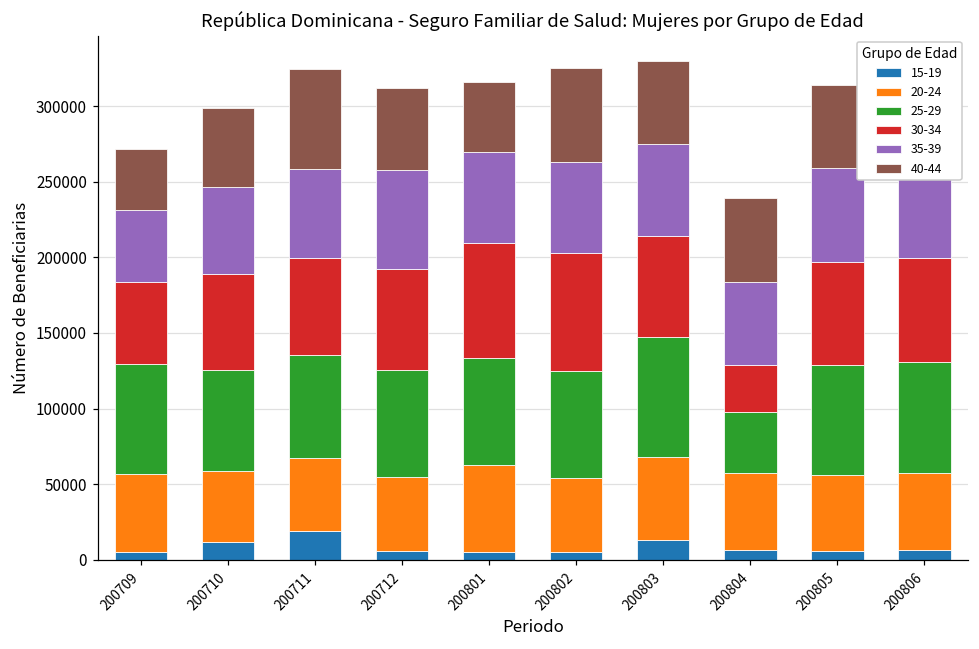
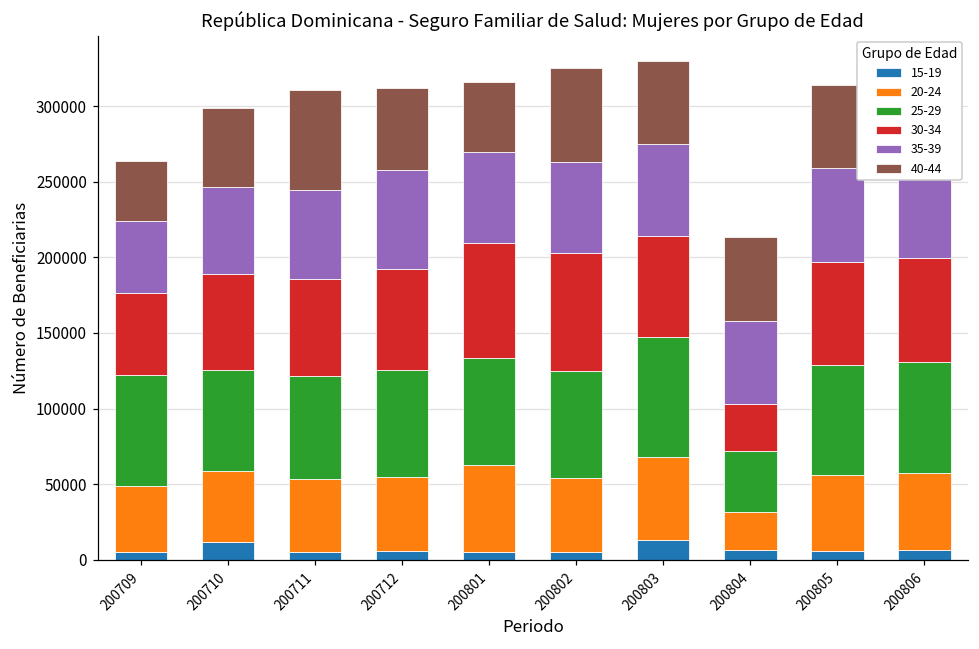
  {
    "15-19": {
      "200709": 5000,
      "200710": 12000,
-     "200711": 19000,
+     "200711": 5000,
      "200712": 6000,
      "200801": 5000,
      "200802": 5000,
      "200803": 13000,
      "200804": 6000,
      "200805": 6000,
      "200806": 6000
    },
    "20-24": {
-     "200709": 52000,
+     "200709": 44000,
      "200710": 47000,
      "200711": 48000,
      "200712": 49000,
      "200801": 57000,
      "200802": 49000,
      "200803": 55000,
-     "200804": 51000,
+     "200804": 25000,
      "200805": 50000,
      "200806": 51000
    },
    "25-29": {
      "200709": 73000,
      "200710": 67000,
      "200711": 69000,
      "200712": 71000,
      "200801": 71000,
      "200802": 71000,
      "200803": 79000,
      "200804": 40000,
      "200805": 73000,
      "200806": 74000
    },
    "30-34": {
      "200709": 54000,
      "200710": 63000,
      "200711": 64000,
      "200712": 66000,
      "200801": 76000,
      "200802": 78000,
      "200803": 67000,
      "200804": 31000,
      "200805": 68000,
      "200806": 69000
    },
    "35-39": {
      "200709": 48000,
      "200710": 58000,
      "200711": 59000,
      "200712": 66000,
      "200801": 60000,
      "200802": 60000,
      "200803": 61000,
      "200804": 55000,
      "200805": 62000
    },
    "40-44": {
      "200709": 40000,
      "200710": 52000,
      "200711": 66000,
      "200712": 54000,
      "200801": 46000,
      "200802": 62000,
      "200803": 55000,
      "200804": 55000,
      "200805": 55000
    }
  }
